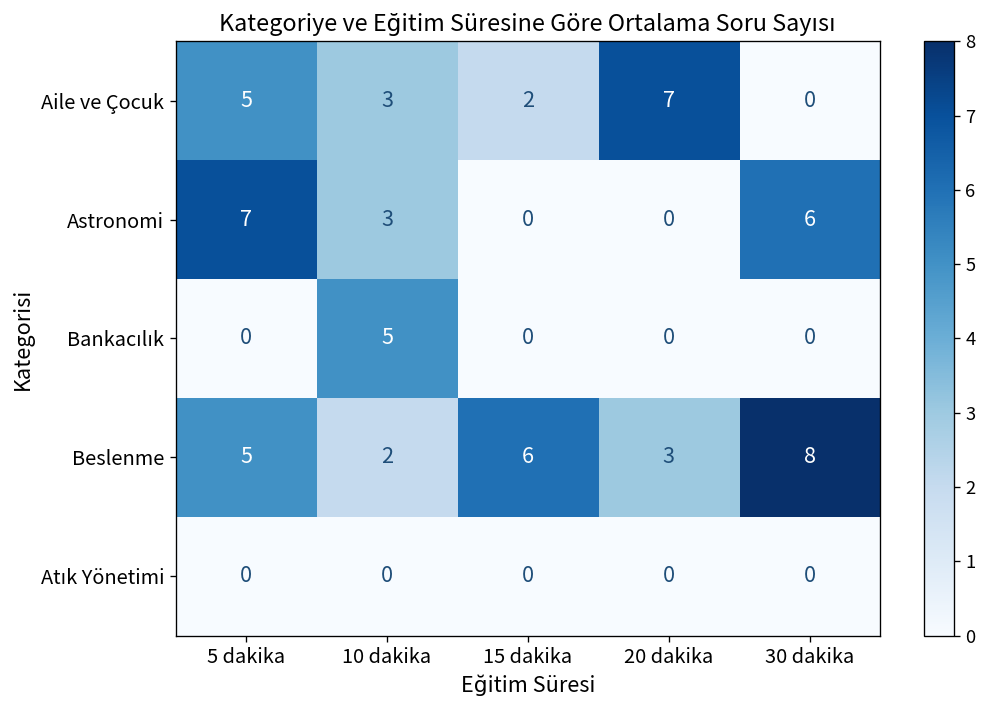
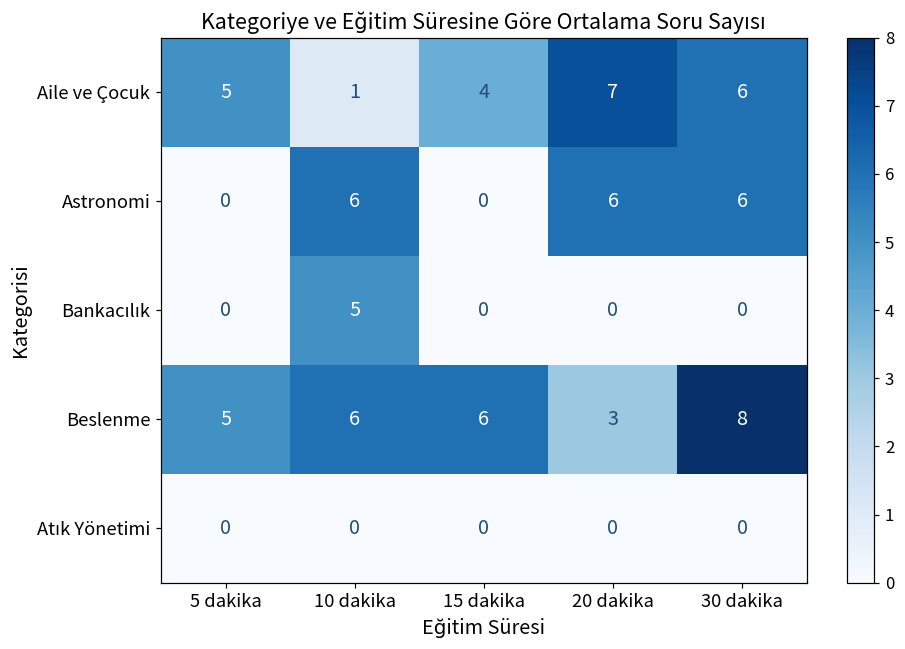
  {
    "Aile ve Çocuk": {
      "5 dakika": 5,
-     "10 dakika": 3,
-     "15 dakika": 2,
+     "10 dakika": 1,
+     "15 dakika": 4,
      "20 dakika": 7,
-     "30 dakika": 0
+     "30 dakika": 6
    },
    "Astronomi": {
-     "5 dakika": 7,
-     "10 dakika": 3,
+     "5 dakika": 0,
+     "10 dakika": 6,
      "15 dakika": 0,
-     "20 dakika": 0,
+     "20 dakika": 6,
      "30 dakika": 6
    },
    "Bankacılık": {
      "5 dakika": 0,
      "10 dakika": 5,
      "15 dakika": 0,
      "20 dakika": 0,
      "30 dakika": 0
    },
    "Beslenme": {
      "5 dakika": 5,
-     "10 dakika": 2,
+     "10 dakika": 6,
      "15 dakika": 6,
      "20 dakika": 3,
      "30 dakika": 8
    },
    "Atık Yönetimi": {
      "5 dakika": 0,
      "10 dakika": 0,
      "15 dakika": 0,
      "20 dakika": 0,
      "30 dakika": 0
    }
  }
